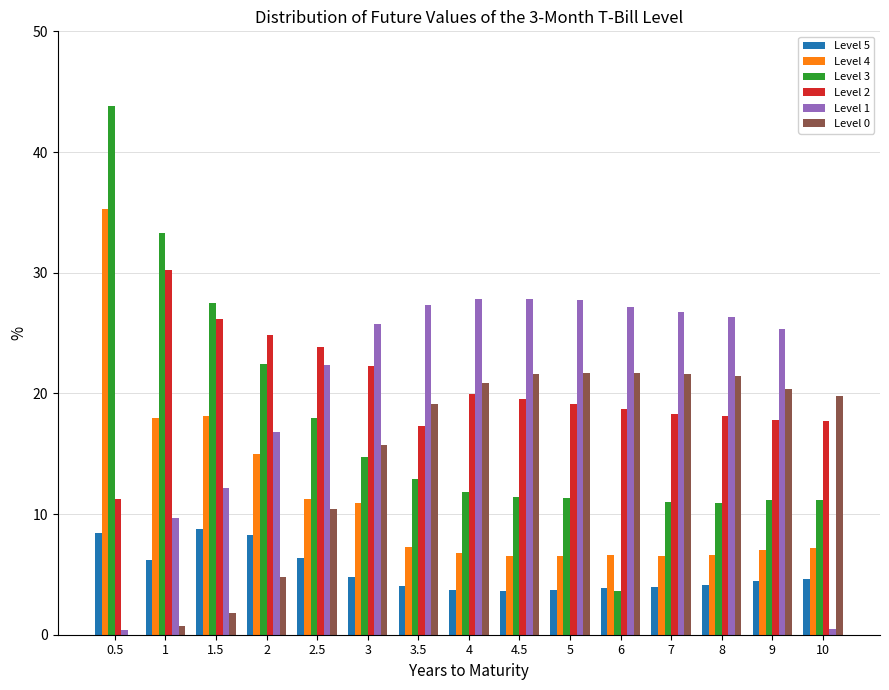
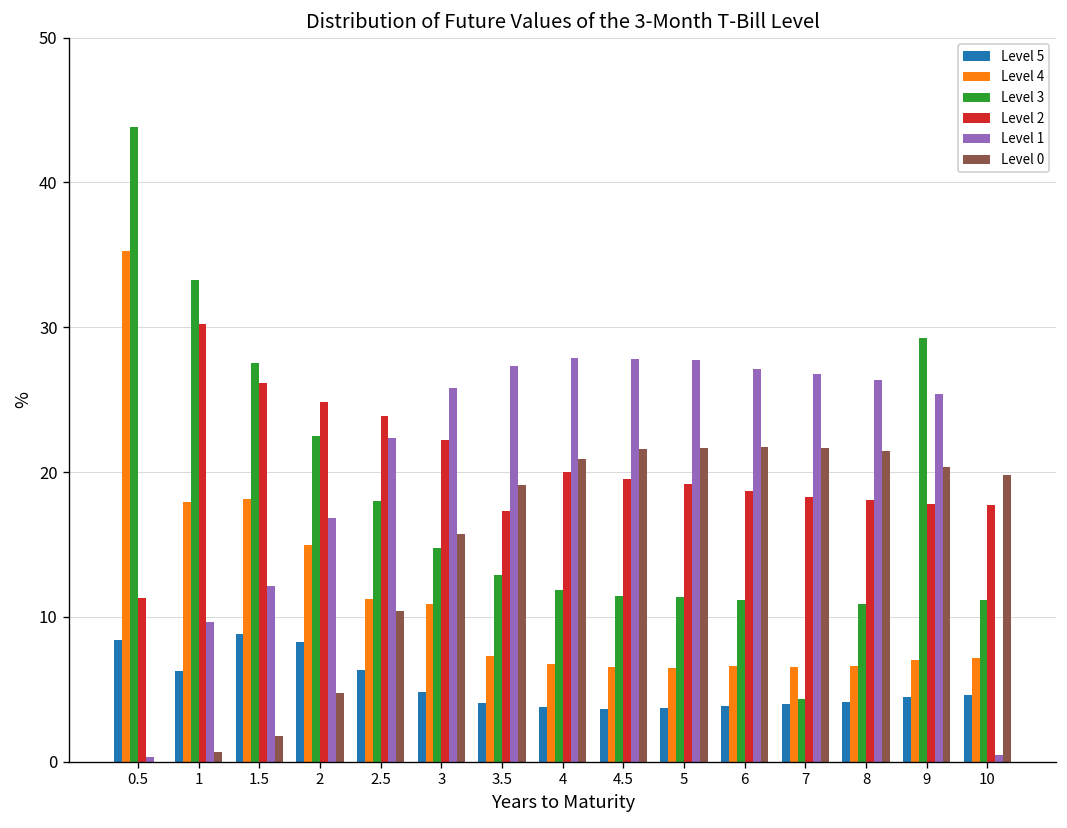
  {
    "Level 5": {
      "0.5": 8.4,
      "1": 6.2,
      "1.5": 8.8,
      "2": 8.3,
      "2.5": 6.3,
      "3": 4.8,
      "3.5": 4.1,
      "4": 3.7,
      "4.5": 3.6,
      "5": 3.7,
      "6": 3.9,
      "7": 4.0,
      "8": 4.1,
      "9": 4.5,
      "10": 4.6
    },
    "Level 4": {
      "0.5": 35.3,
      "1": 18.0,
      "1.5": 18.1,
      "2": 15.0,
      "2.5": 11.2,
      "3": 10.9,
      "3.5": 7.3,
      "4": 6.7,
      "4.5": 6.5,
      "5": 6.5,
      "6": 6.6,
      "7": 6.6,
      "8": 6.6,
      "9": 7.0,
      "10": 7.2
    },
    "Level 3": {
      "0.5": 43.9,
      "1": 33.3,
      "1.5": 27.5,
      "2": 22.5,
      "2.5": 18.0,
      "3": 14.7,
      "3.5": 12.9,
      "4": 11.8,
      "4.5": 11.4,
      "5": 11.3,
-     "6": 3.6,
-     "7": 11.0,
+     "6": 11.2,
+     "7": 4.3,
      "8": 10.9,
-     "9": 11.1,
+     "9": 29.3,
      "10": 11.2
    },
    "Level 2": {
      "0.5": 11.3,
      "1": 30.3,
      "1.5": 26.2,
      "2": 24.9,
      "2.5": 23.9,
      "3": 22.2,
      "3.5": 17.3,
      "4": 20.0,
      "4.5": 19.5,
      "5": 19.2,
      "6": 18.7,
      "7": 18.3,
      "8": 18.1,
      "9": 17.8,
      "10": 17.7
    },
    "Level 1": {
      "0.5": 0.4,
      "1": 9.6,
      "1.5": 12.1,
      "2": 16.8,
      "2.5": 22.4,
      "3": 25.8,
      "3.5": 27.4,
      "4": 27.9,
      "4.5": 27.8,
      "5": 27.8,
      "6": 27.1,
      "7": 26.7,
      "8": 26.4,
      "9": 25.4,
      "10": 0.5
    },
    "Level 0": {
      "1": 0.7,
      "1.5": 1.8,
      "2": 4.7,
      "2.5": 10.4,
      "3": 15.7,
      "3.5": 19.1,
      "4": 20.9,
      "4.5": 21.6,
      "5": 21.7,
      "6": 21.7,
      "7": 21.6,
      "8": 21.5,
      "9": 20.4,
      "10": 19.8
    }
  }
